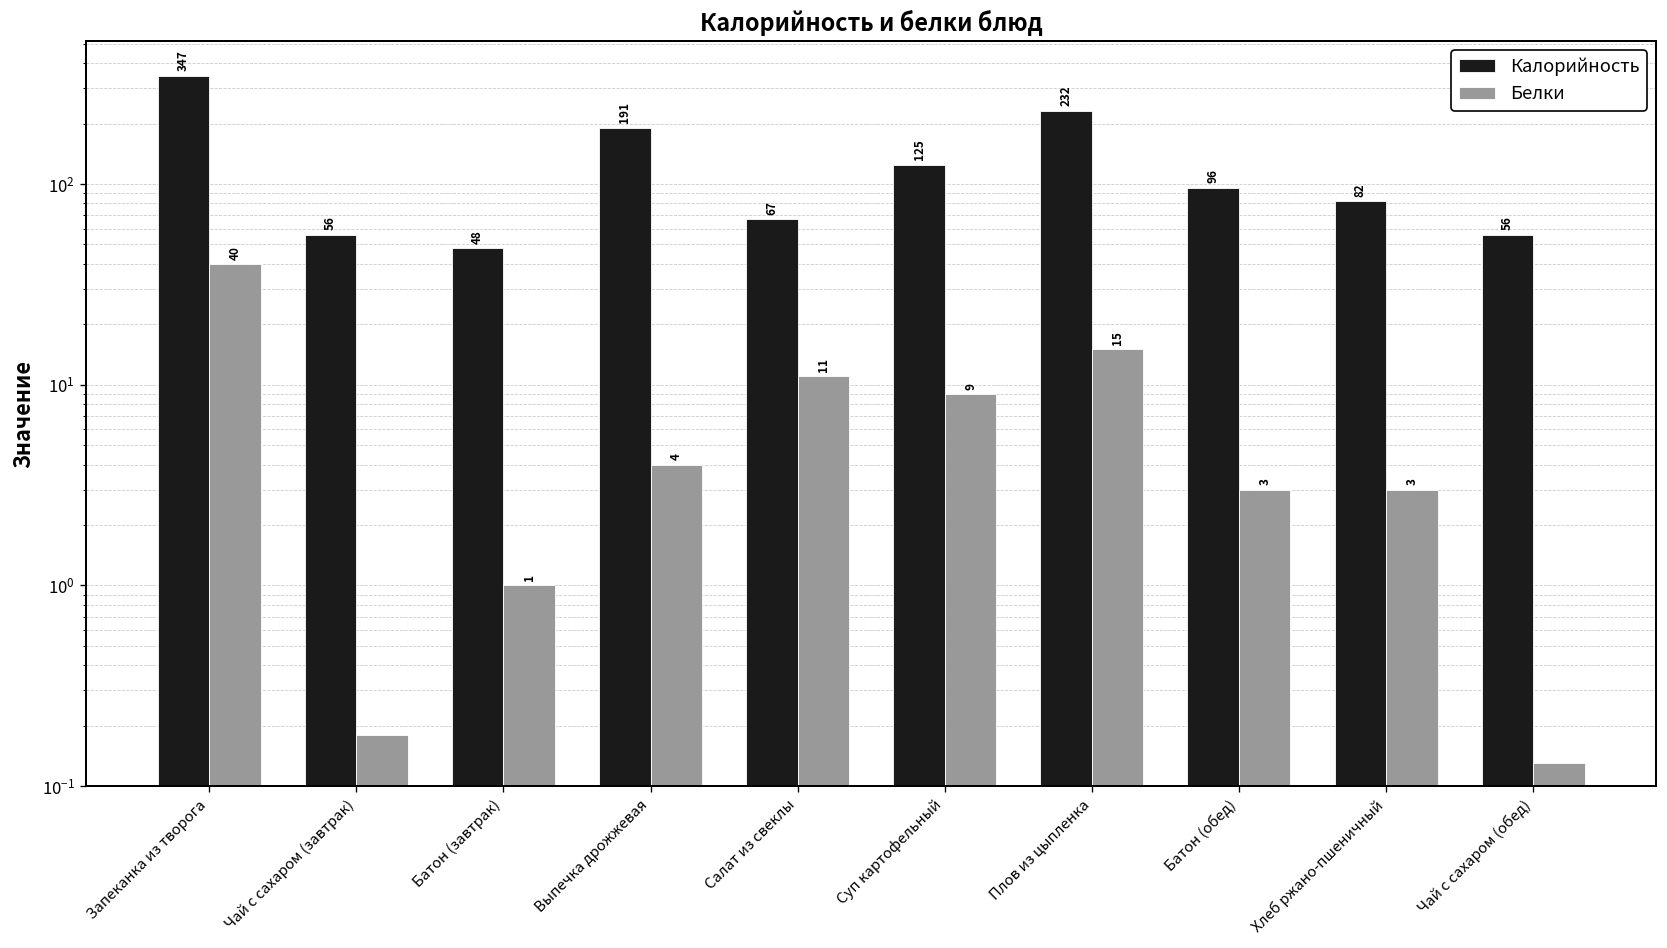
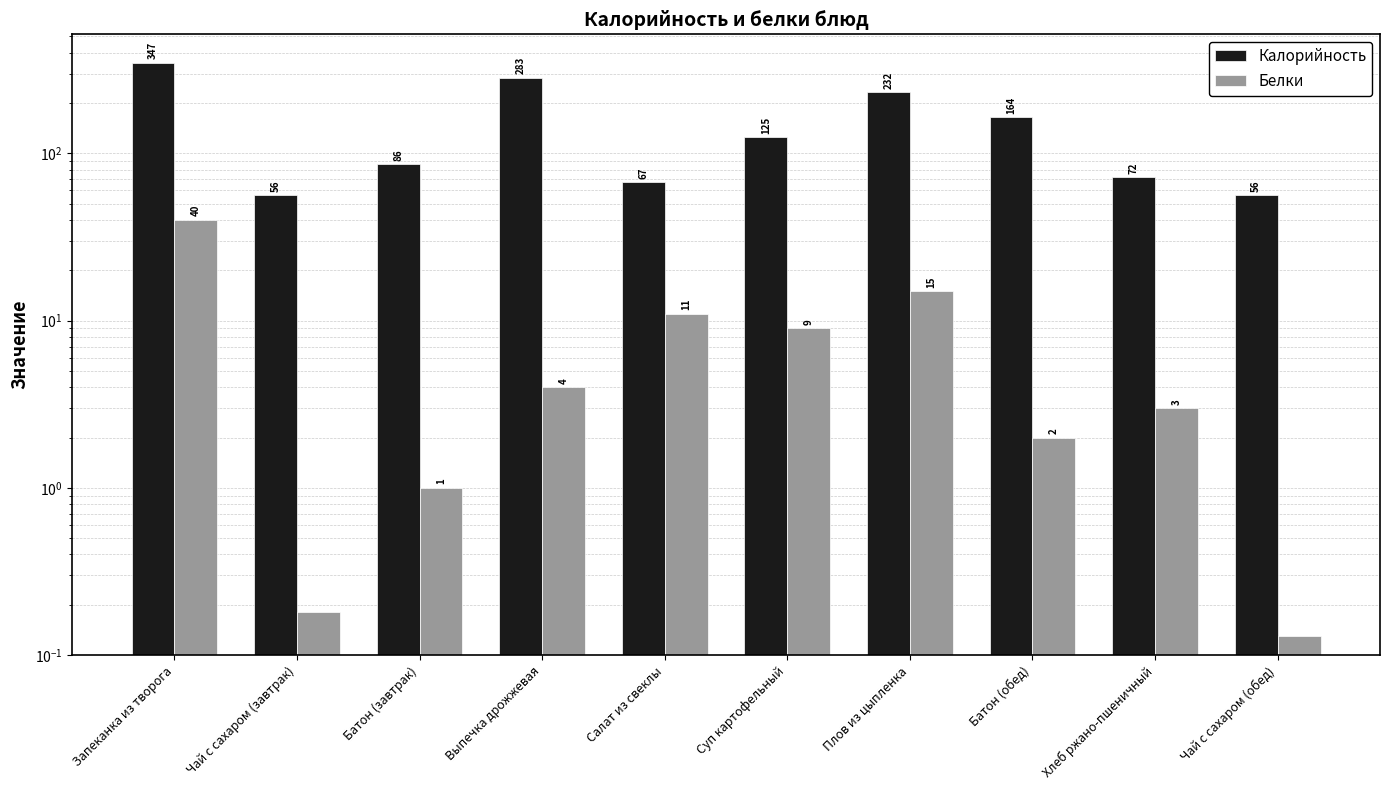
  {
    "Калорийность": {
      "Запеканка из творога": 347,
      "Чай с сахаром (завтрак)": 56,
-     "Батон (завтрак)": 48,
-     "Выпечка дрожжевая": 191,
+     "Батон (завтрак)": 86,
+     "Выпечка дрожжевая": 283,
      "Салат из свеклы": 67,
      "Суп картофельный": 125,
      "Плов из цыпленка": 232,
-     "Батон (обед)": 96,
-     "Хлеб ржано-пшеничный": 82,
+     "Батон (обед)": 164,
+     "Хлеб ржано-пшеничный": 72,
      "Чай с сахаром (обед)": 56
    },
    "Белки": {
      "Запеканка из творога": 40,
      "Батон (завтрак)": 1,
      "Выпечка дрожжевая": 4,
      "Салат из свеклы": 11,
      "Суп картофельный": 9,
      "Плов из цыпленка": 15,
-     "Батон (обед)": 3,
+     "Батон (обед)": 2,
      "Хлеб ржано-пшеничный": 3
    }
  }
